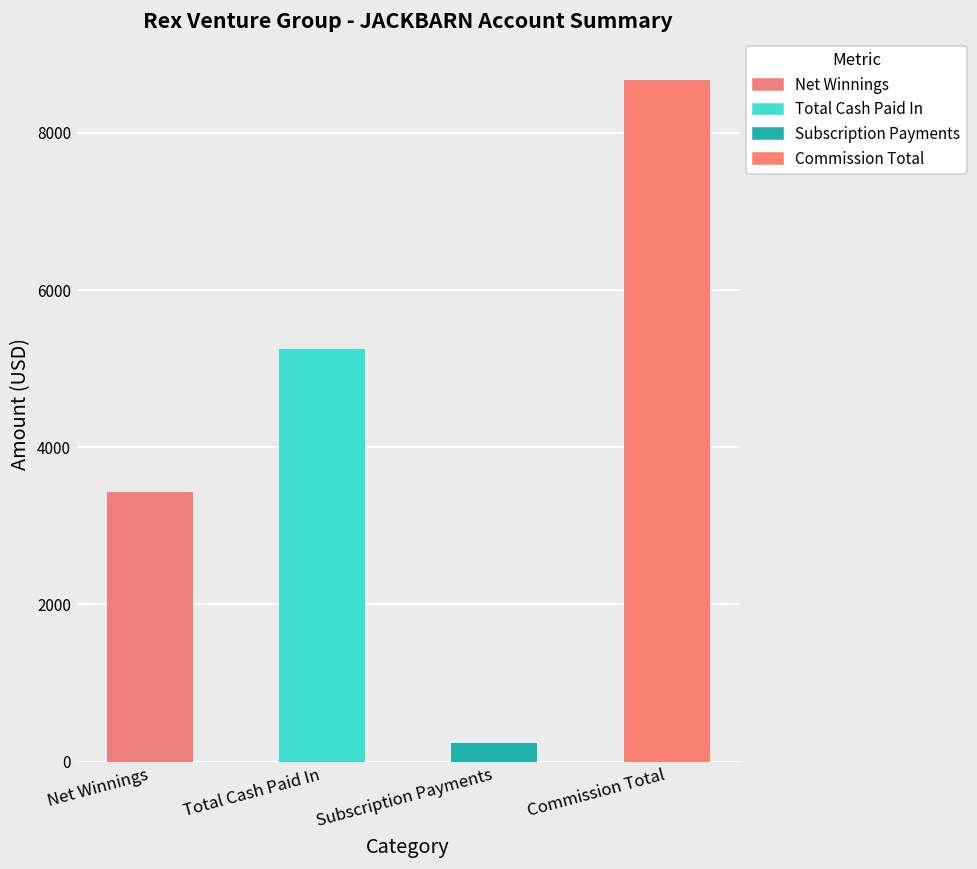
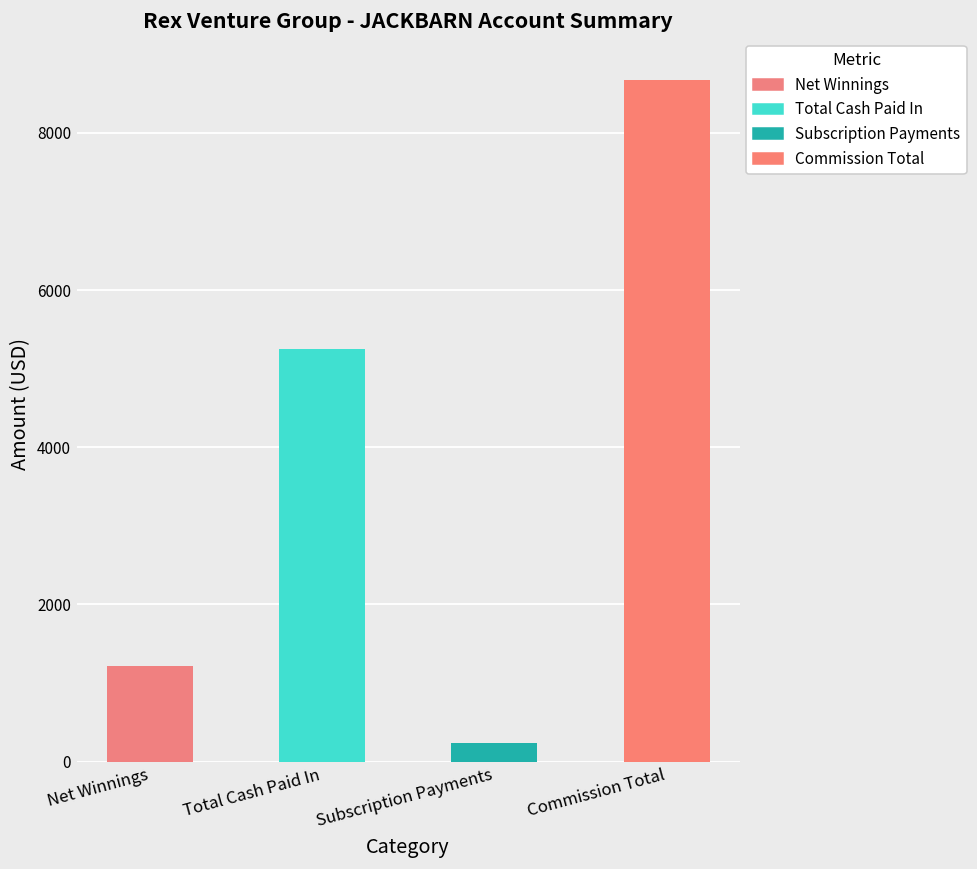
  {
-   "Net Winnings": 3400,
+   "Net Winnings": 1200,
    "Total Cash Paid In": 5200,
    "Subscription Payments": 200,
    "Commission Total": 8700
  }
